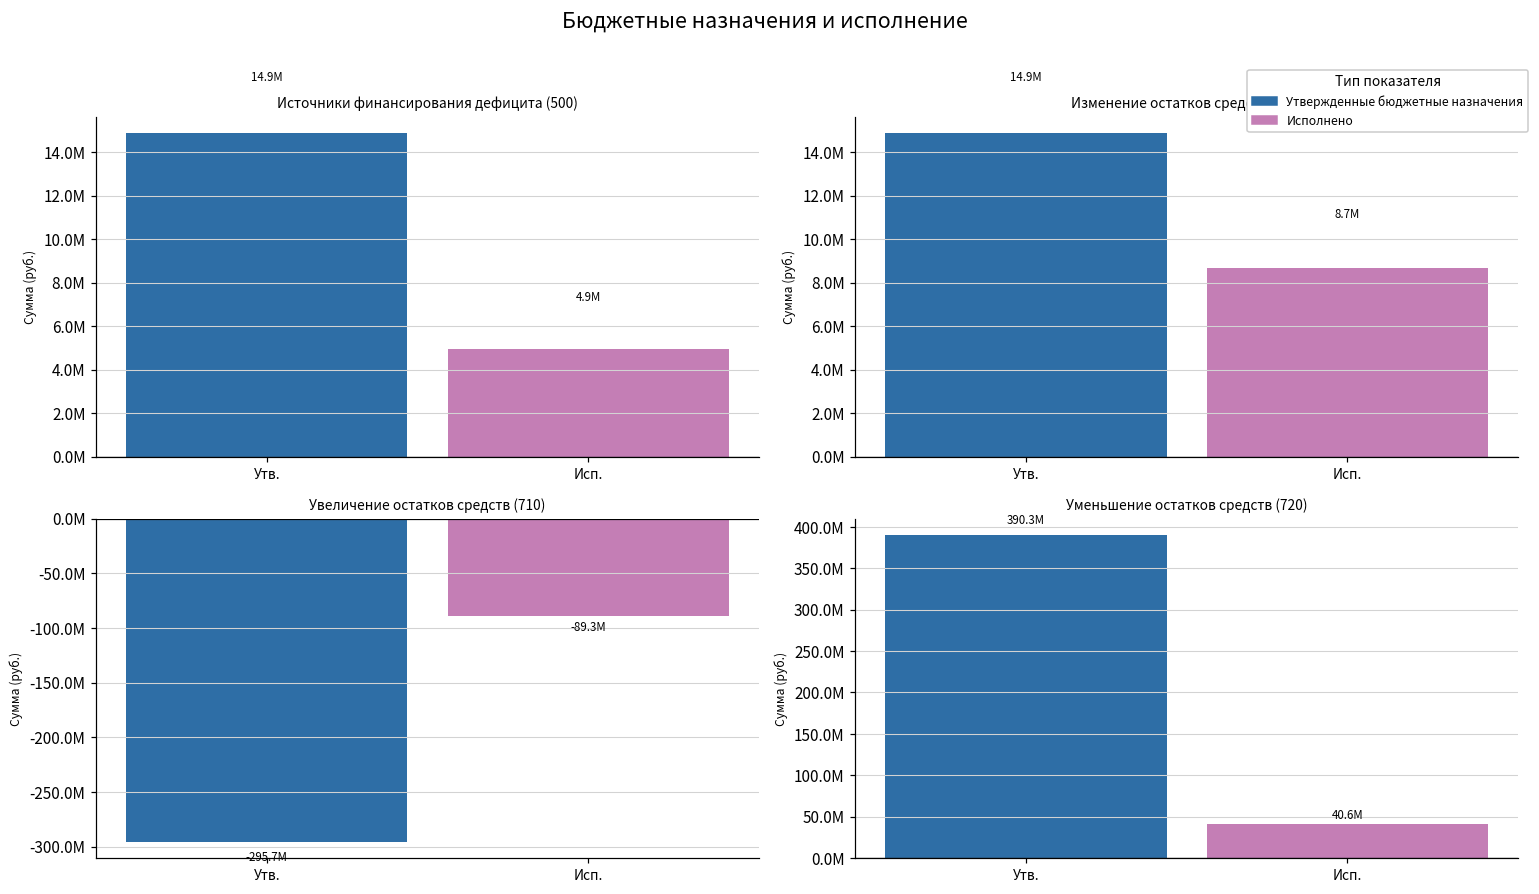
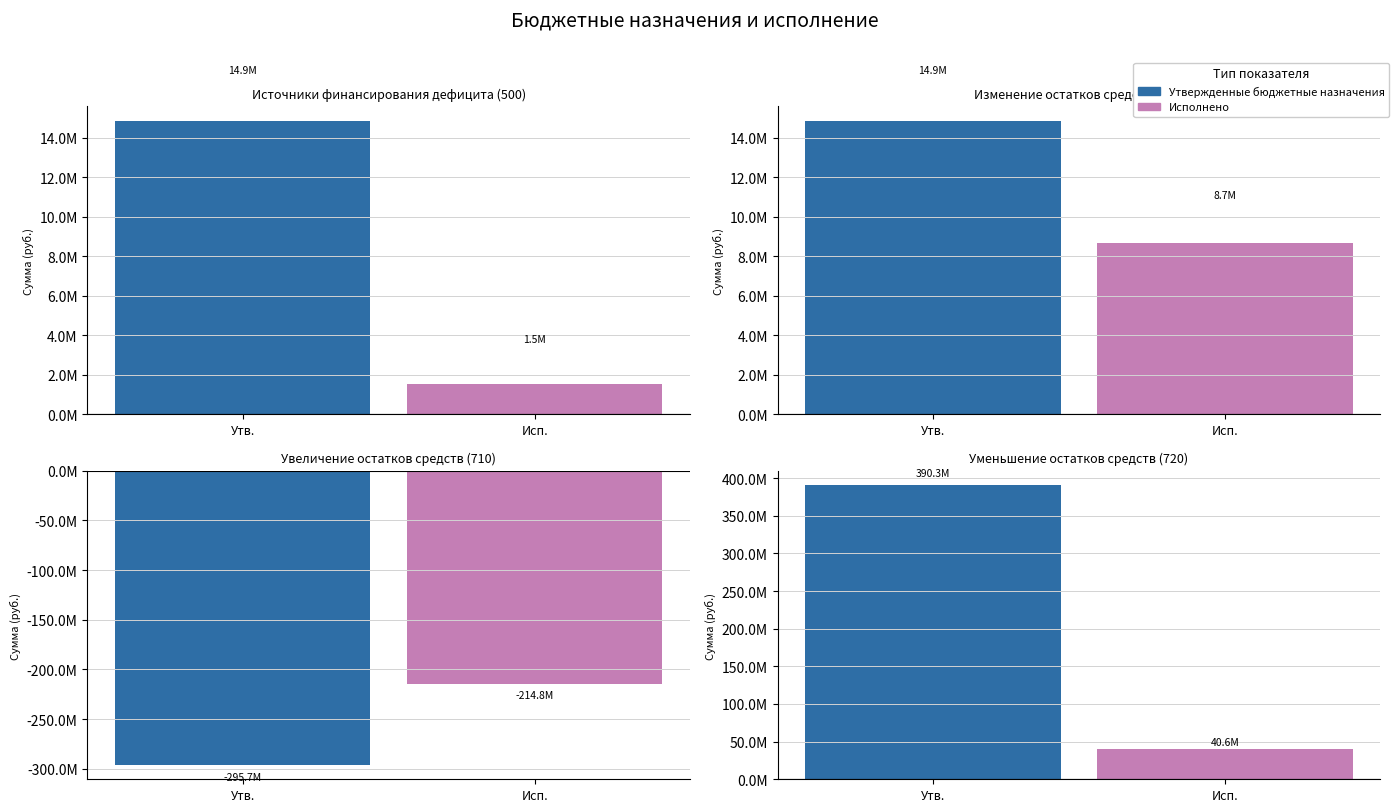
  {
    "Источники финансирования дефицита (500)": {
-     "Исп.": "4.9M"
+     "Исп.": "1.5M"
    },
    "Изменение остатков средств (700)": {
      "Утв.": "14900000",
      "Исп.": "8700000"
    },
    "Увеличение остатков средств (710)": {
      "Утв.": "-295.7M",
-     "Исп.": "-89.3M"
+     "Исп.": "-214.8M"
    },
    "Уменьшение остатков средств (720)": {
      "Утв.": "390.3M",
      "Исп.": "40.6M"
    }
  }
